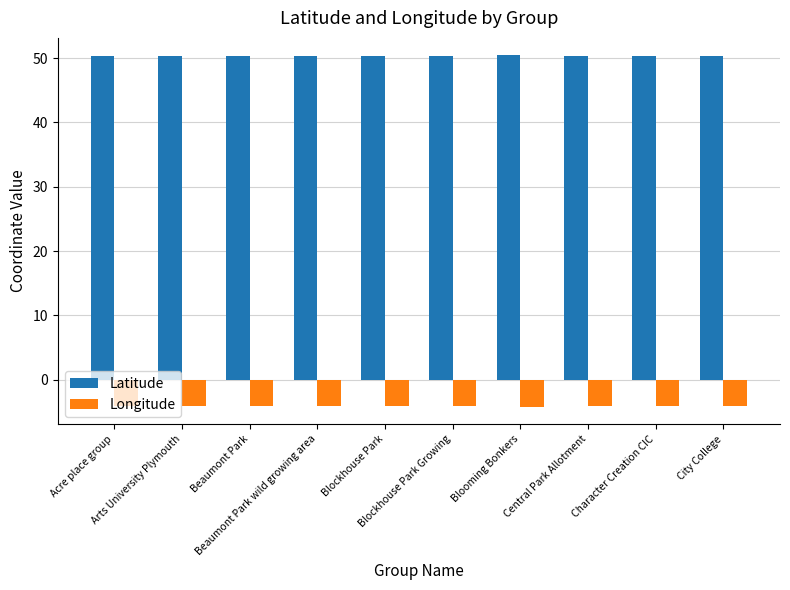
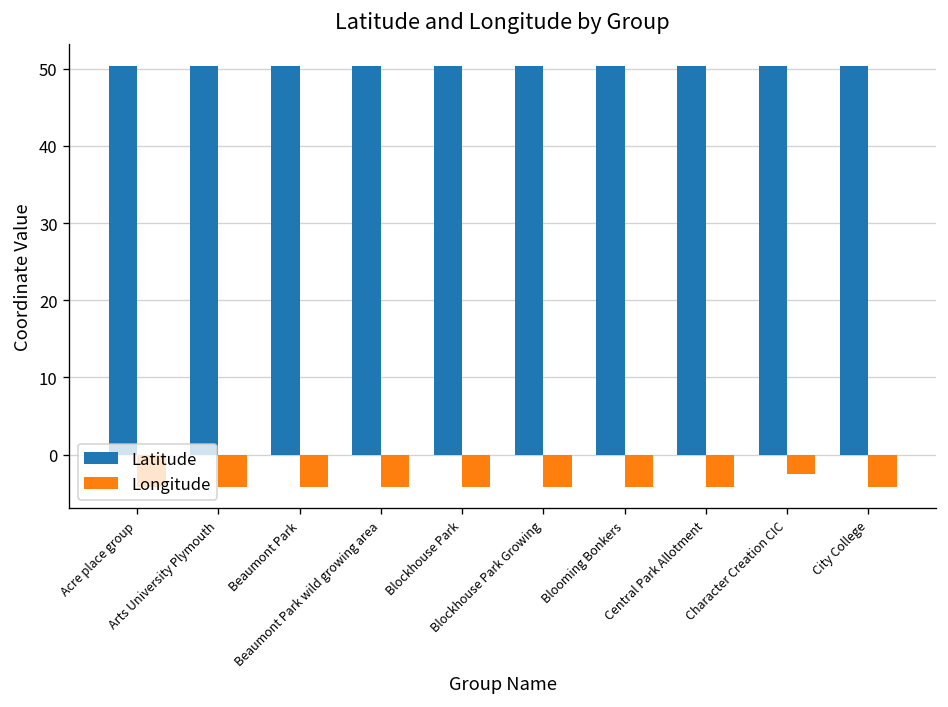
  {
    "Latitude": {
      "Acre place group": 50,
      "Arts University Plymouth": 50,
      "Beaumont Park": 50,
      "Beaumont Park wild growing area": 50,
      "Blockhouse Park": 50,
      "Blockhouse Park Growing": 50,
      "Blooming Bonkers": 50,
      "Central Park Allotment": 50,
      "Character Creation CIC": 50,
      "City College": 50
    },
    "Longitude": {
      "Arts University Plymouth": -4,
      "Beaumont Park": -4,
      "Beaumont Park wild growing area": -4,
      "Blockhouse Park": -4,
      "Blockhouse Park Growing": -4,
      "Blooming Bonkers": -4,
      "Central Park Allotment": -4,
-     "Character Creation CIC": -4,
+     "Character Creation CIC": -3,
      "City College": -4
    }
  }
